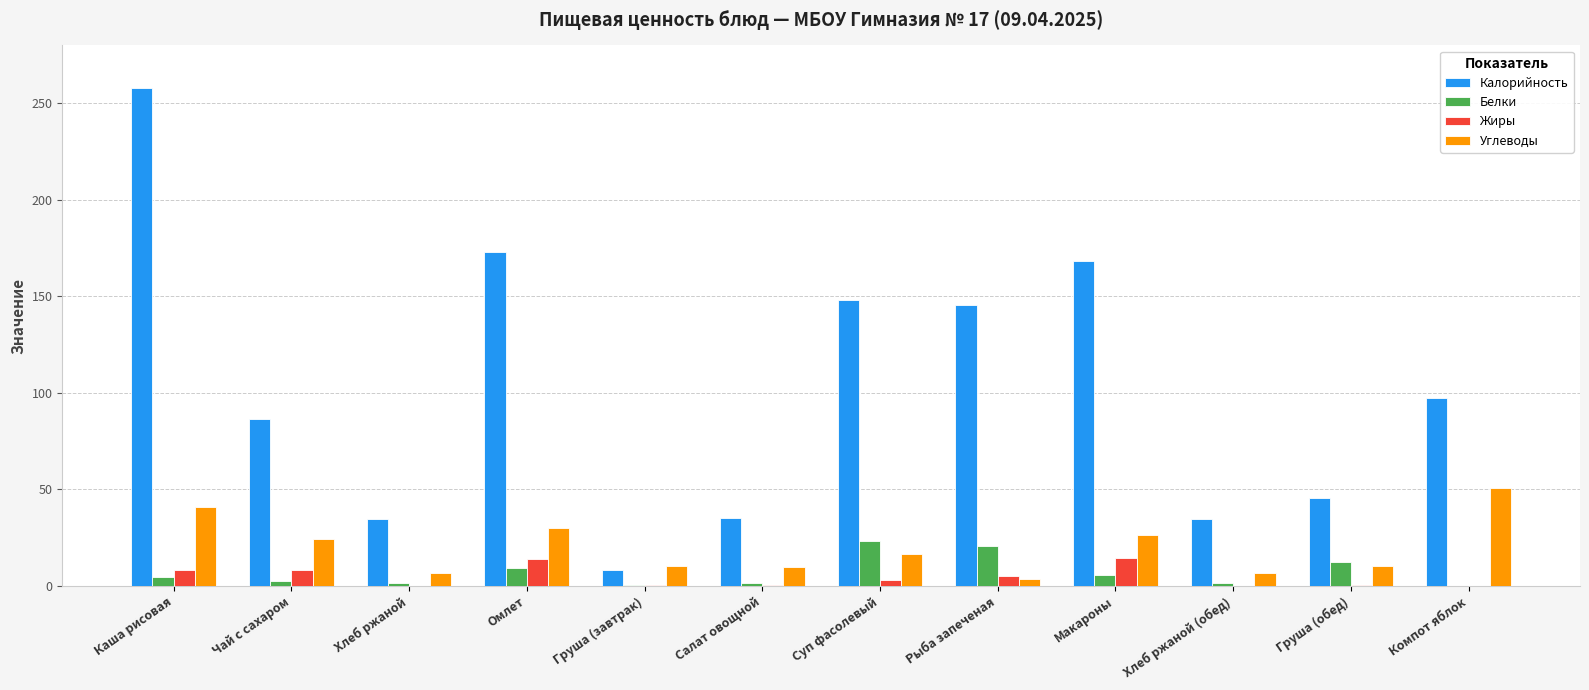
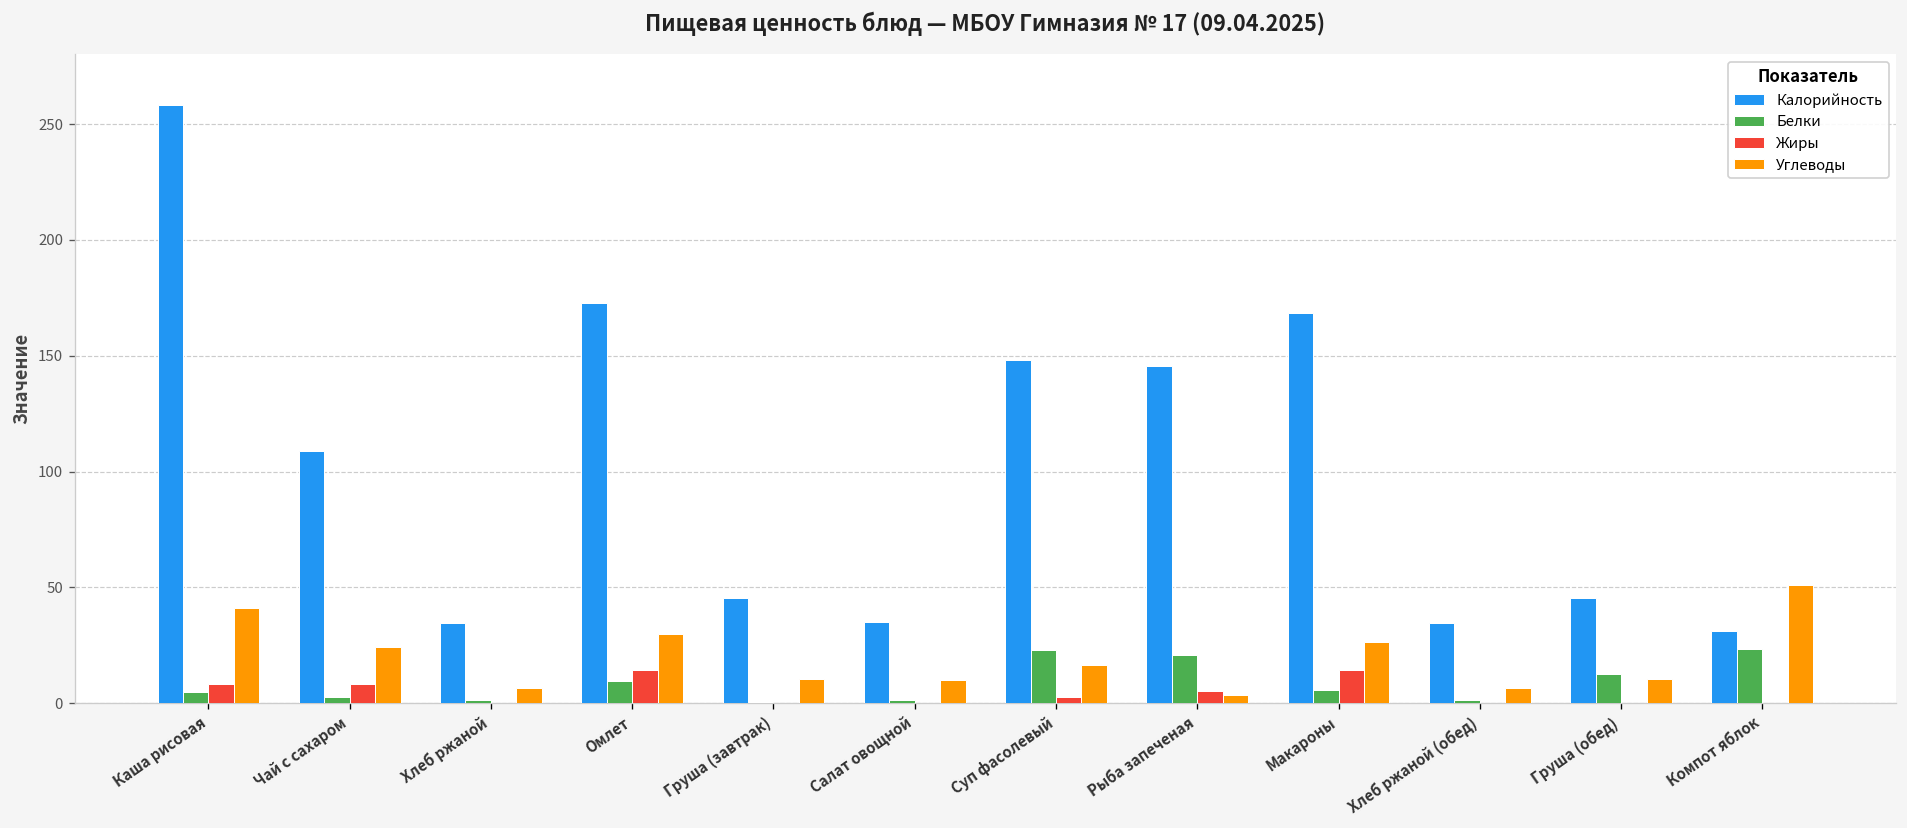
  {
    "Калорийность": {
      "Каша рисовая": 258,
-     "Чай с сахаром": 87,
+     "Чай с сахаром": 109,
      "Хлеб ржаной": 35,
      "Омлет": 173,
-     "Груша (завтрак)": 8,
+     "Груша (завтрак)": 46,
      "Салат овощной": 35,
      "Суп фасолевый": 148,
      "Рыба запеченая": 146,
      "Макароны": 168,
      "Хлеб ржаной (обед)": 35,
      "Груша (обед)": 46,
-     "Компот яблок": 98
+     "Компот яблок": 31
    },
    "Белки": {
      "Каша рисовая": 5,
      "Чай с сахаром": 3,
      "Хлеб ржаной": 1,
      "Омлет": 10,
      "Салат овощной": 2,
      "Суп фасолевый": 23,
      "Рыба запеченая": 21,
      "Макароны": 6,
      "Хлеб ржаной (обед)": 1,
      "Груша (обед)": 13,
-     "Компот яблок": 0
+     "Компот яблок": 23
    },
    "Жиры": {
      "Каша рисовая": 8,
      "Чай с сахаром": 8,
      "Омлет": 14,
      "Суп фасолевый": 3,
      "Рыба запеченая": 5,
      "Макароны": 15
    },
    "Углеводы": {
      "Каша рисовая": 41,
      "Чай с сахаром": 24,
      "Хлеб ржаной": 7,
      "Омлет": 30,
      "Груша (завтрак)": 10,
      "Салат овощной": 10,
      "Суп фасолевый": 17,
      "Рыба запеченая": 4,
      "Макароны": 26,
      "Хлеб ржаной (обед)": 7,
      "Груша (обед)": 10,
      "Компот яблок": 51
    }
  }
